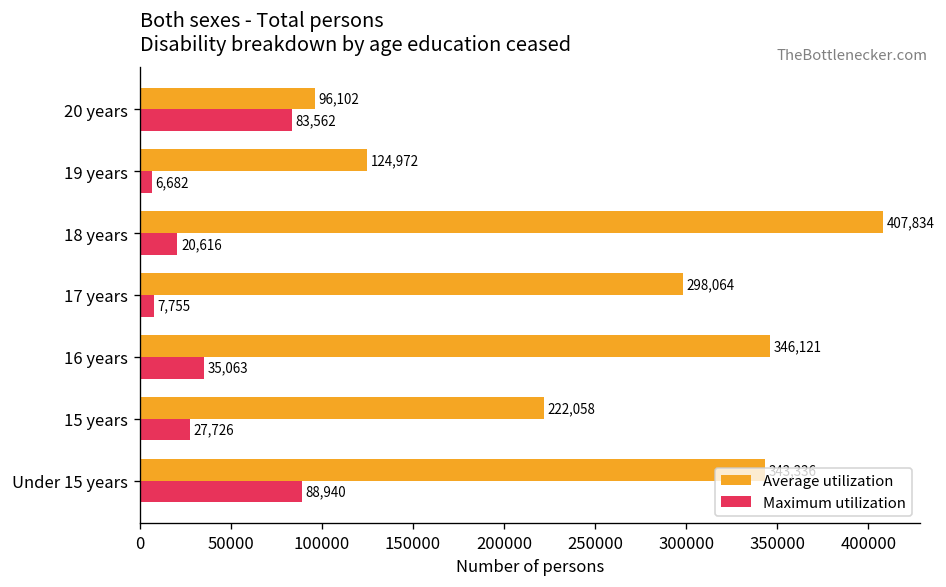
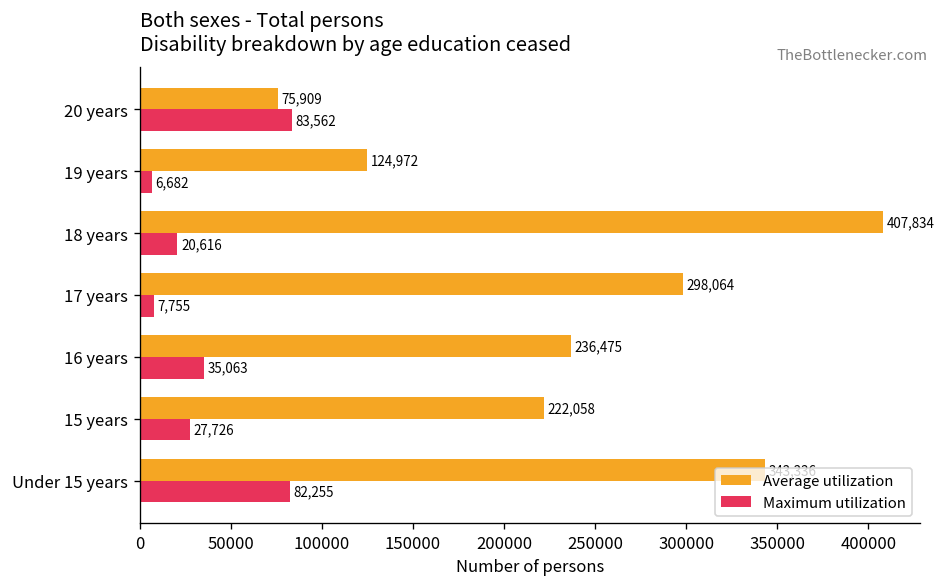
  {
    "Average utilization": {
-     "20 years": "96,102",
+     "20 years": "75,909",
      "19 years": "124,972",
      "18 years": "407,834",
      "17 years": "298,064",
-     "16 years": "346,121",
+     "16 years": "236,475",
      "15 years": "222,058"
    },
    "Maximum utilization": {
      "20 years": "83,562",
      "19 years": "6,682",
      "18 years": "20,616",
      "17 years": "7,755",
      "16 years": "35,063",
      "15 years": "27,726",
-     "Under 15 years": "88,940"
+     "Under 15 years": "82,255"
    }
  }
